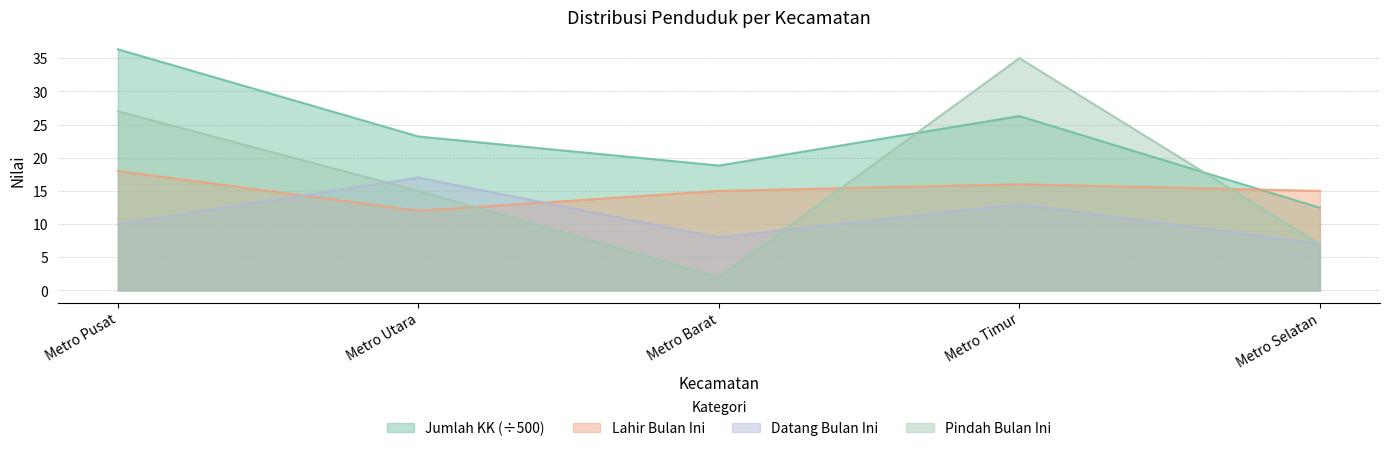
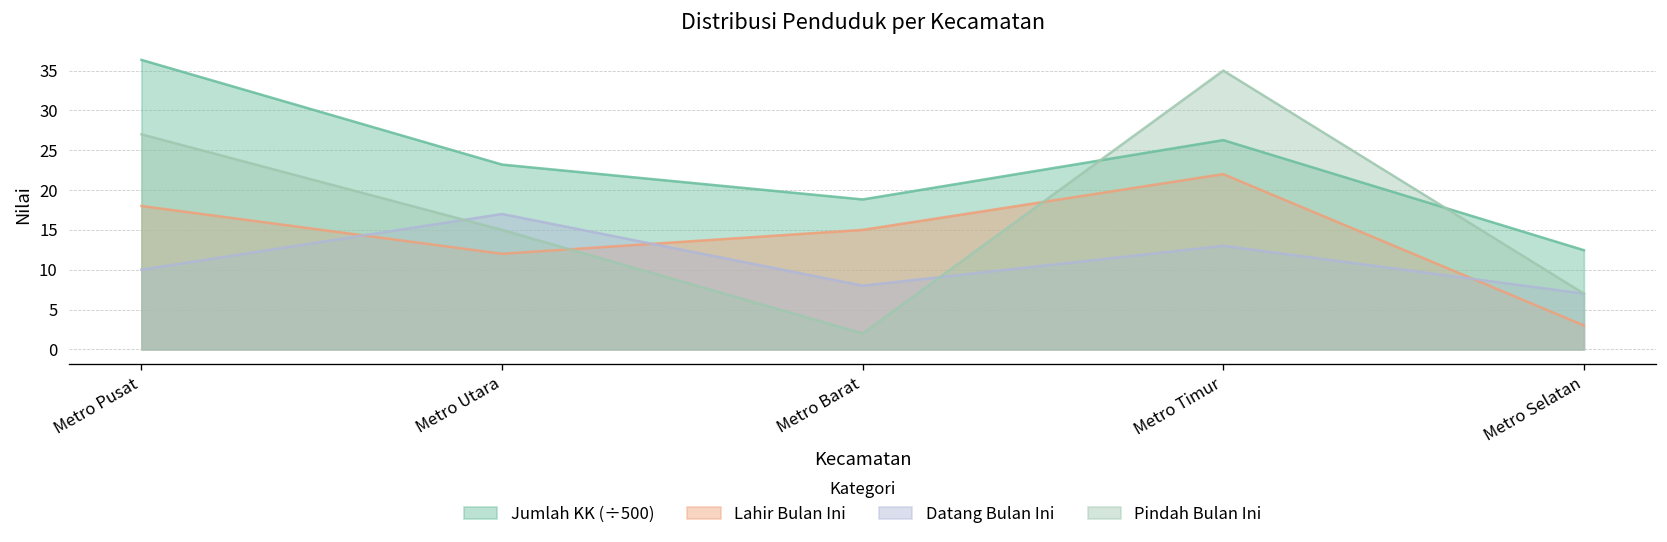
  {
    "Lahir Bulan Ini": {
      "Metro Pusat": 18,
      "Metro Utara": 12,
      "Metro Barat": 15,
-     "Metro Timur": 16,
-     "Metro Selatan": 15
+     "Metro Timur": 22,
+     "Metro Selatan": 3
    }
  }
